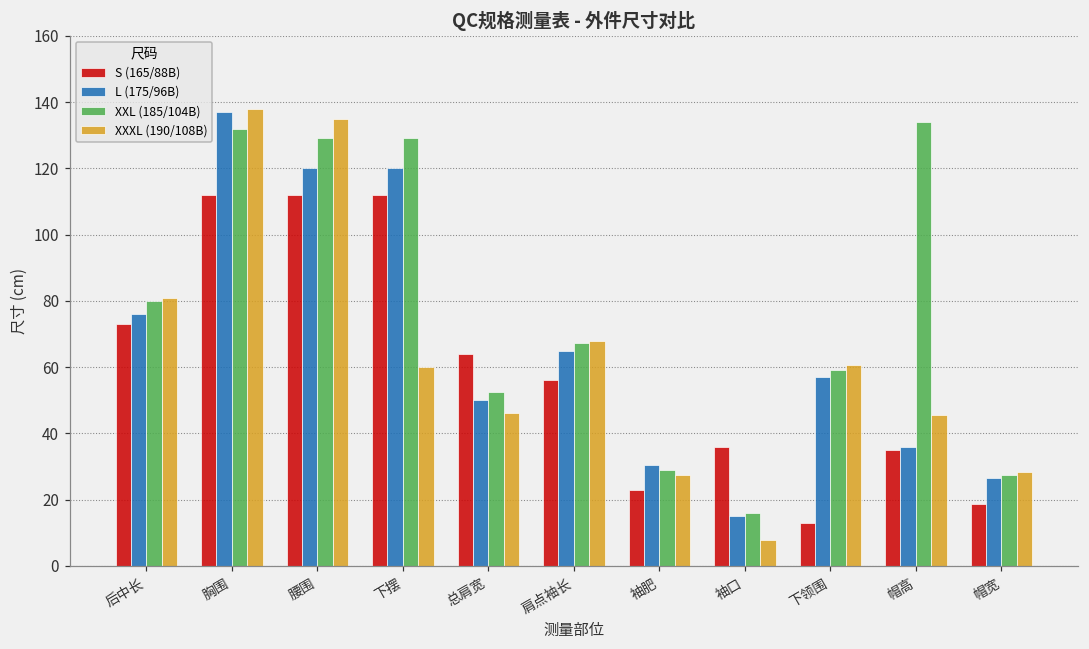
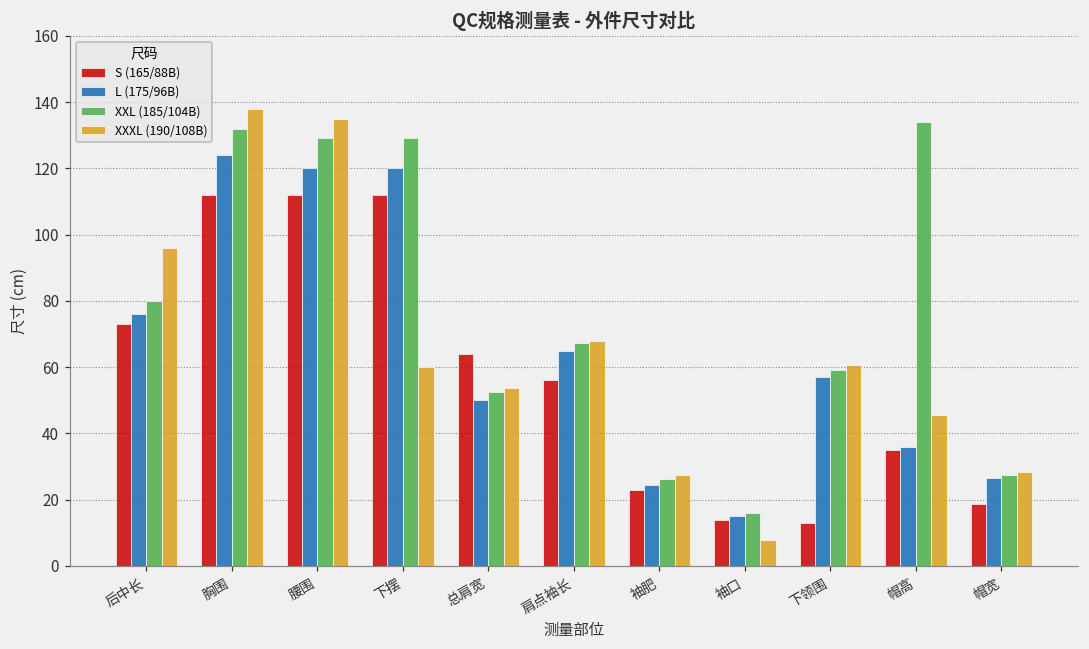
  {
    "S (165/88B)": {
      "后中长": 73,
      "胸围": 112,
      "腰围": 112,
      "下摆": 112,
      "总肩宽": 64,
      "肩点袖长": 56,
      "袖肥": 23,
-     "袖口": 36,
+     "袖口": 14,
      "下领围": 13,
      "帽高": 35,
      "帽宽": 19
    },
    "L (175/96B)": {
      "后中长": 76,
-     "胸围": 137,
+     "胸围": 124,
      "腰围": 120,
      "下摆": 120,
      "总肩宽": 50,
      "肩点袖长": 65,
-     "袖肥": 31,
+     "袖肥": 25,
      "袖口": 15,
      "下领围": 57,
      "帽高": 36,
      "帽宽": 27
    },
    "XXL (185/104B)": {
      "后中长": 80,
      "胸围": 132,
      "腰围": 129,
      "下摆": 129,
      "总肩宽": 52,
      "肩点袖长": 67,
-     "袖肥": 29,
+     "袖肥": 26,
      "袖口": 16,
      "下领围": 59,
      "帽高": 134,
      "帽宽": 28
    },
    "XXXL (190/108B)": {
-     "后中长": 81,
+     "后中长": 96,
      "胸围": 138,
      "腰围": 135,
      "下摆": 60,
-     "总肩宽": 46,
+     "总肩宽": 54,
      "肩点袖长": 68,
      "袖肥": 27,
      "袖口": 8,
      "下领围": 61,
      "帽高": 46,
      "帽宽": 28
    }
  }
